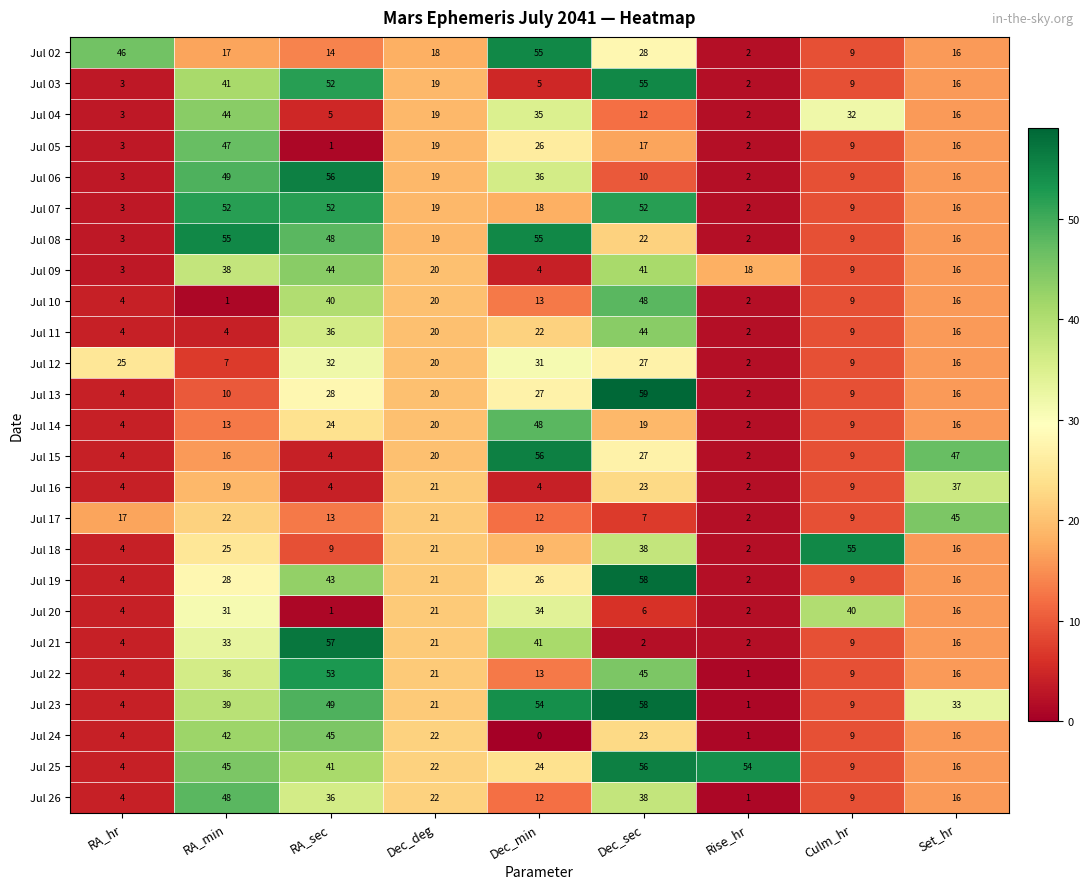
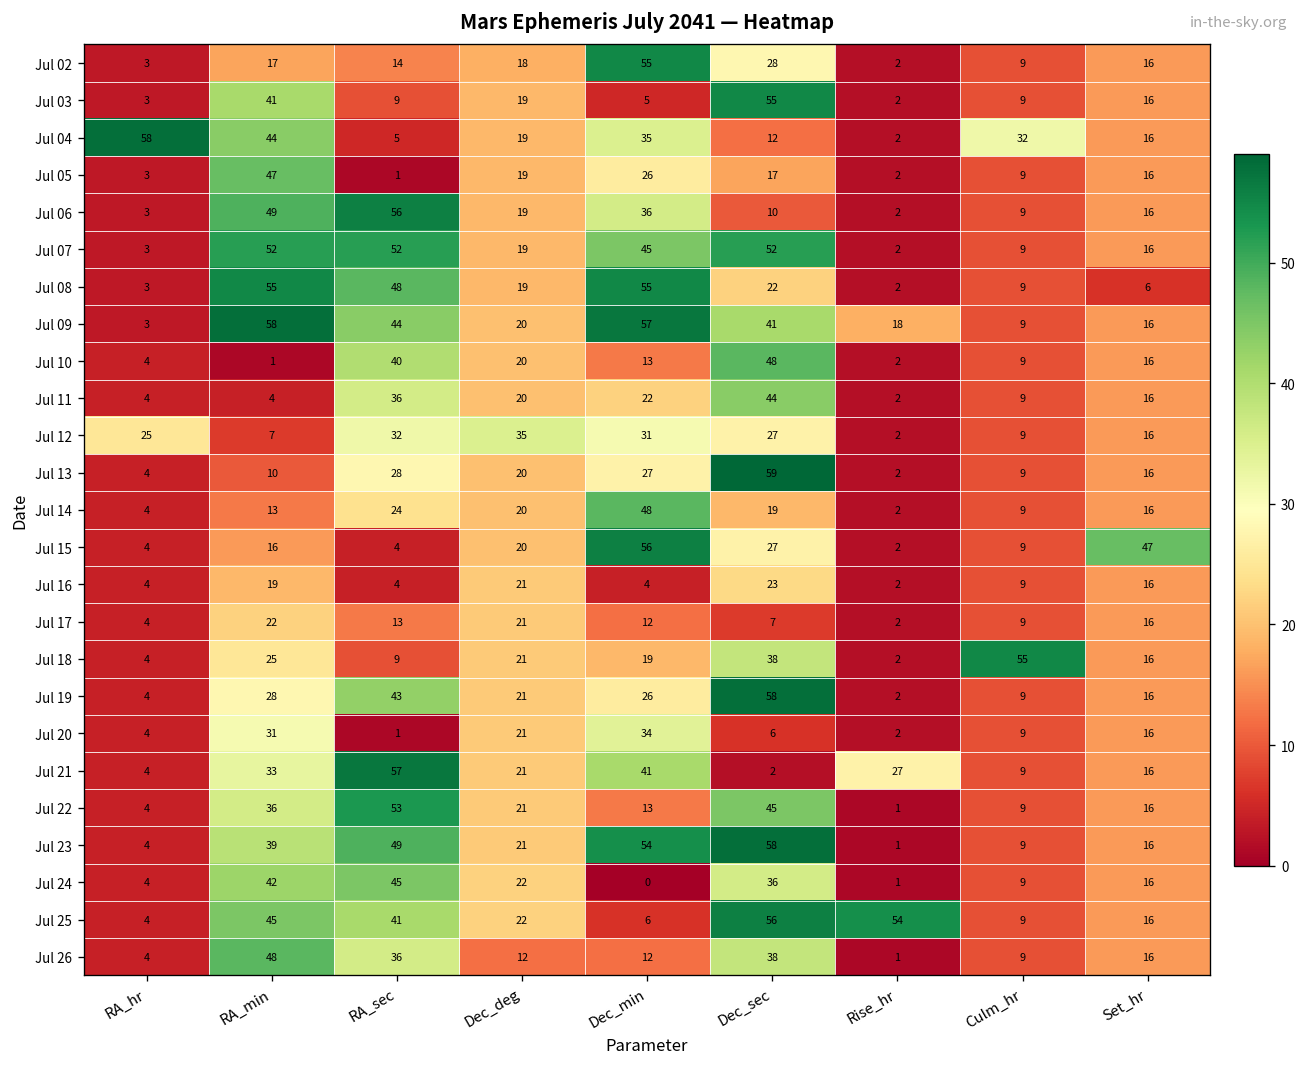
  {
    "Jul 02": {
-     "RA_hr": 46,
+     "RA_hr": 3,
      "RA_min": 17,
      "RA_sec": 14,
      "Dec_deg": 18,
      "Dec_min": 55,
      "Dec_sec": 28,
      "Rise_hr": 2,
      "Culm_hr": 9,
      "Set_hr": 16
    },
    "Jul 03": {
      "RA_hr": 3,
      "RA_min": 41,
-     "RA_sec": 52,
+     "RA_sec": 9,
      "Dec_deg": 19,
      "Dec_min": 5,
      "Dec_sec": 55,
      "Rise_hr": 2,
      "Culm_hr": 9,
      "Set_hr": 16
    },
    "Jul 04": {
-     "RA_hr": 3,
+     "RA_hr": 58,
      "RA_min": 44,
      "RA_sec": 5,
      "Dec_deg": 19,
      "Dec_min": 35,
      "Dec_sec": 12,
      "Rise_hr": 2,
      "Culm_hr": 32,
      "Set_hr": 16
    },
    "Jul 07": {
      "RA_hr": 3,
      "RA_min": 52,
      "RA_sec": 52,
      "Dec_deg": 19,
-     "Dec_min": 18,
+     "Dec_min": 45,
      "Dec_sec": 52,
      "Rise_hr": 2,
      "Culm_hr": 9,
      "Set_hr": 16
    },
    "Jul 08": {
      "RA_hr": 3,
      "RA_min": 55,
      "RA_sec": 48,
      "Dec_deg": 19,
      "Dec_min": 55,
      "Dec_sec": 22,
      "Rise_hr": 2,
      "Culm_hr": 9,
-     "Set_hr": 16
+     "Set_hr": 6
    },
    "Jul 09": {
      "RA_hr": 3,
-     "RA_min": 38,
+     "RA_min": 58,
      "RA_sec": 44,
      "Dec_deg": 20,
-     "Dec_min": 4,
+     "Dec_min": 57,
      "Dec_sec": 41,
      "Rise_hr": 18,
      "Culm_hr": 9,
      "Set_hr": 16
    },
    "Jul 12": {
      "RA_hr": 25,
      "RA_min": 7,
      "RA_sec": 32,
-     "Dec_deg": 20,
+     "Dec_deg": 35,
      "Dec_min": 31,
      "Dec_sec": 27,
      "Rise_hr": 2,
      "Culm_hr": 9,
      "Set_hr": 16
    },
    "Jul 16": {
      "RA_hr": 4,
      "RA_min": 19,
      "RA_sec": 4,
      "Dec_deg": 21,
      "Dec_min": 4,
      "Dec_sec": 23,
      "Rise_hr": 2,
      "Culm_hr": 9,
-     "Set_hr": 37
+     "Set_hr": 16
    },
    "Jul 17": {
-     "RA_hr": 17,
+     "RA_hr": 4,
      "RA_min": 22,
      "RA_sec": 13,
      "Dec_deg": 21,
      "Dec_min": 12,
      "Dec_sec": 7,
      "Rise_hr": 2,
      "Culm_hr": 9,
-     "Set_hr": 45
+     "Set_hr": 16
    },
    "Jul 20": {
      "RA_hr": 4,
      "RA_min": 31,
      "RA_sec": 1,
      "Dec_deg": 21,
      "Dec_min": 34,
      "Dec_sec": 6,
      "Rise_hr": 2,
-     "Culm_hr": 40,
+     "Culm_hr": 9,
      "Set_hr": 16
    },
    "Jul 21": {
      "RA_hr": 4,
      "RA_min": 33,
      "RA_sec": 57,
      "Dec_deg": 21,
      "Dec_min": 41,
      "Dec_sec": 2,
-     "Rise_hr": 2,
+     "Rise_hr": 27,
      "Culm_hr": 9,
      "Set_hr": 16
    },
    "Jul 23": {
      "RA_hr": 4,
      "RA_min": 39,
      "RA_sec": 49,
      "Dec_deg": 21,
      "Dec_min": 54,
      "Dec_sec": 58,
      "Rise_hr": 1,
      "Culm_hr": 9,
-     "Set_hr": 33
+     "Set_hr": 16
    },
    "Jul 24": {
      "RA_hr": 4,
      "RA_min": 42,
      "RA_sec": 45,
      "Dec_deg": 22,
      "Dec_min": 0,
-     "Dec_sec": 23,
+     "Dec_sec": 36,
      "Rise_hr": 1,
      "Culm_hr": 9,
      "Set_hr": 16
    },
    "Jul 25": {
      "RA_hr": 4,
      "RA_min": 45,
      "RA_sec": 41,
      "Dec_deg": 22,
-     "Dec_min": 24,
+     "Dec_min": 6,
      "Dec_sec": 56,
      "Rise_hr": 54,
      "Culm_hr": 9,
      "Set_hr": 16
    },
    "Jul 26": {
      "RA_hr": 4,
      "RA_min": 48,
      "RA_sec": 36,
-     "Dec_deg": 22,
+     "Dec_deg": 12,
      "Dec_min": 12,
      "Dec_sec": 38,
      "Rise_hr": 1,
      "Culm_hr": 9,
      "Set_hr": 16
    }
  }
